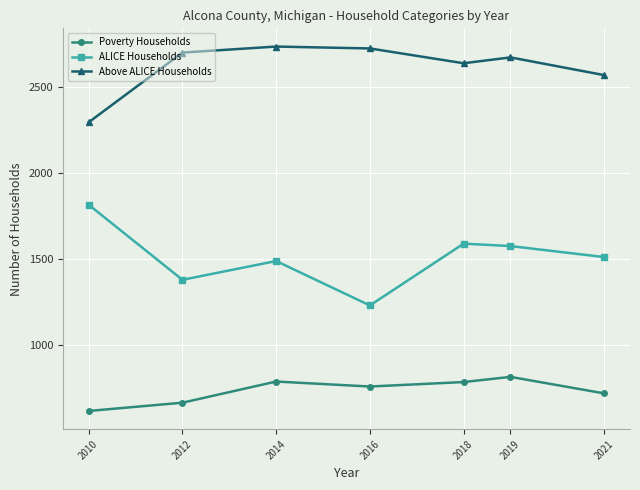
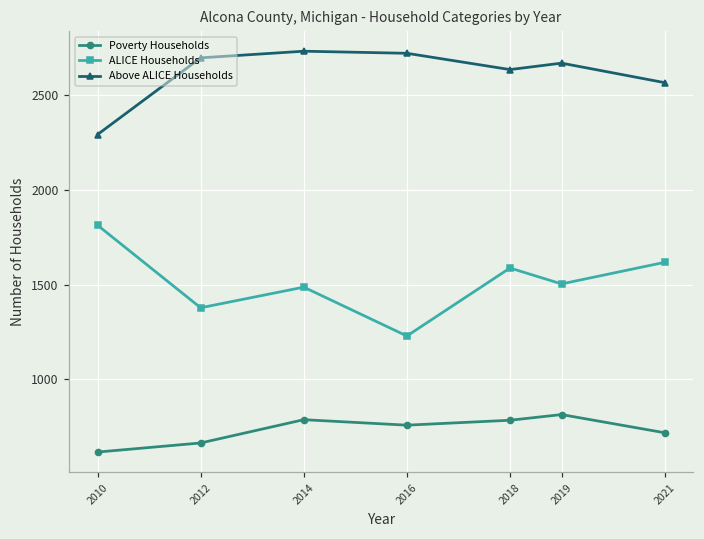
  {
    "ALICE Households": {
      "2010": 1810,
      "2012": 1380,
      "2014": 1490,
      "2016": 1230,
      "2018": 1590,
-     "2019": 1570,
-     "2021": 1510
+     "2019": 1500,
+     "2021": 1620
    }
  }
